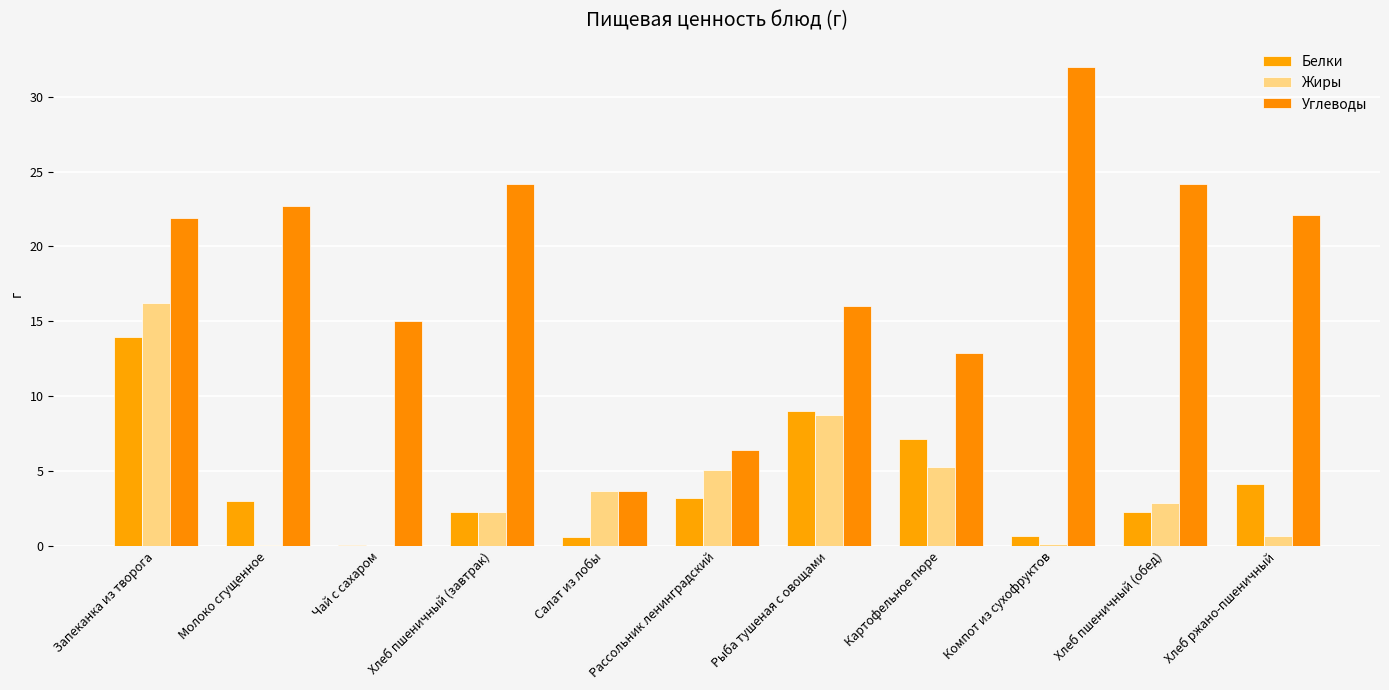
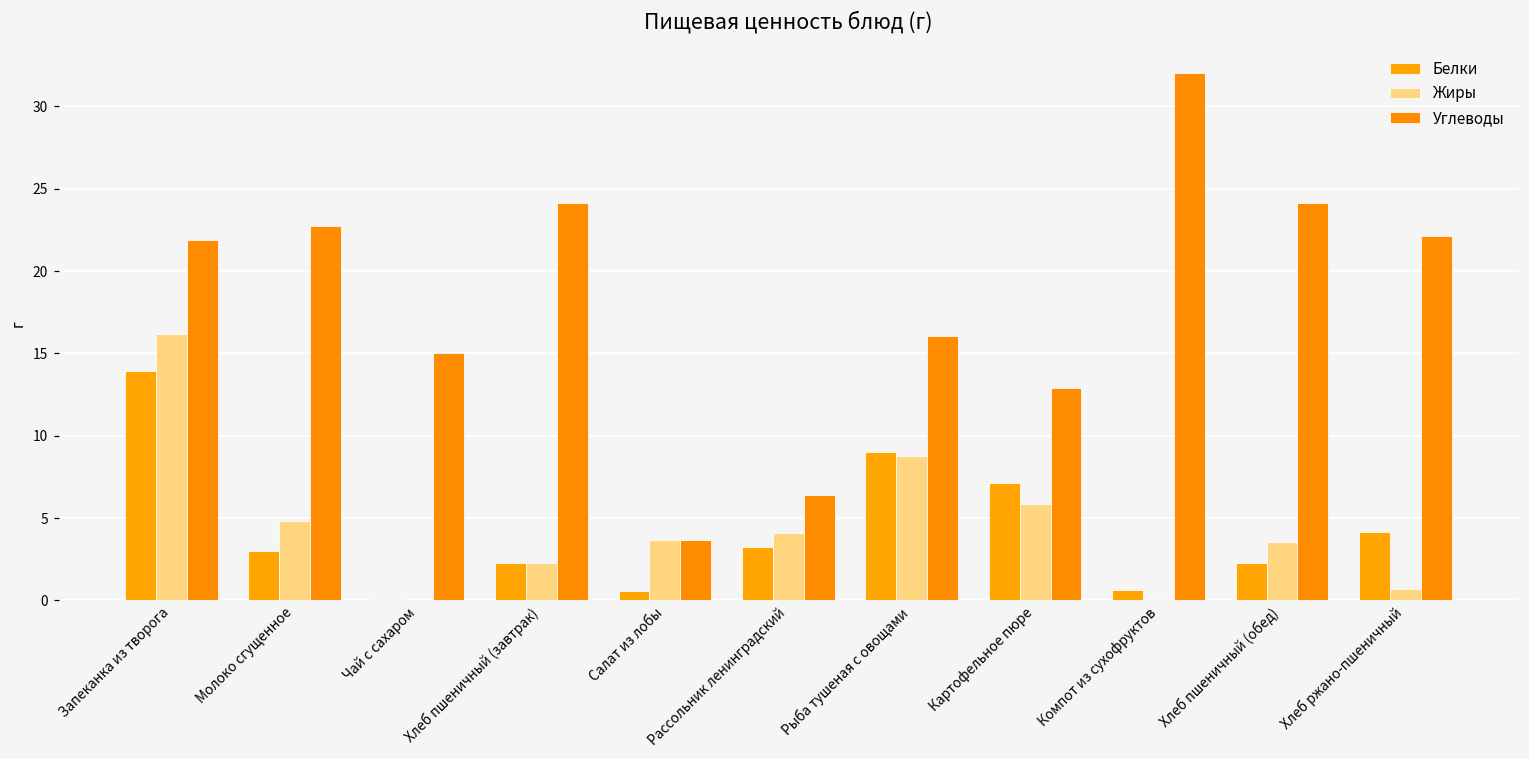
  {
    "Жиры": {
      "Запеканка из творога": 16.2,
-     "Молоко сгущенное": 0.1,
+     "Молоко сгущенное": 4.9,
      "Хлеб пшеничный (завтрак)": 2.3,
      "Салат из лобы": 3.6,
-     "Рассольник ленинградский": 5.1,
+     "Рассольник ленинградский": 4.1,
      "Рыба тушеная с овощами": 8.8,
-     "Картофельное пюре": 5.3,
-     "Хлеб пшеничный (обед)": 2.9,
+     "Картофельное пюре": 5.8,
+     "Хлеб пшеничный (обед)": 3.6,
      "Хлеб ржано-пшеничный": 0.7
    }
  }
